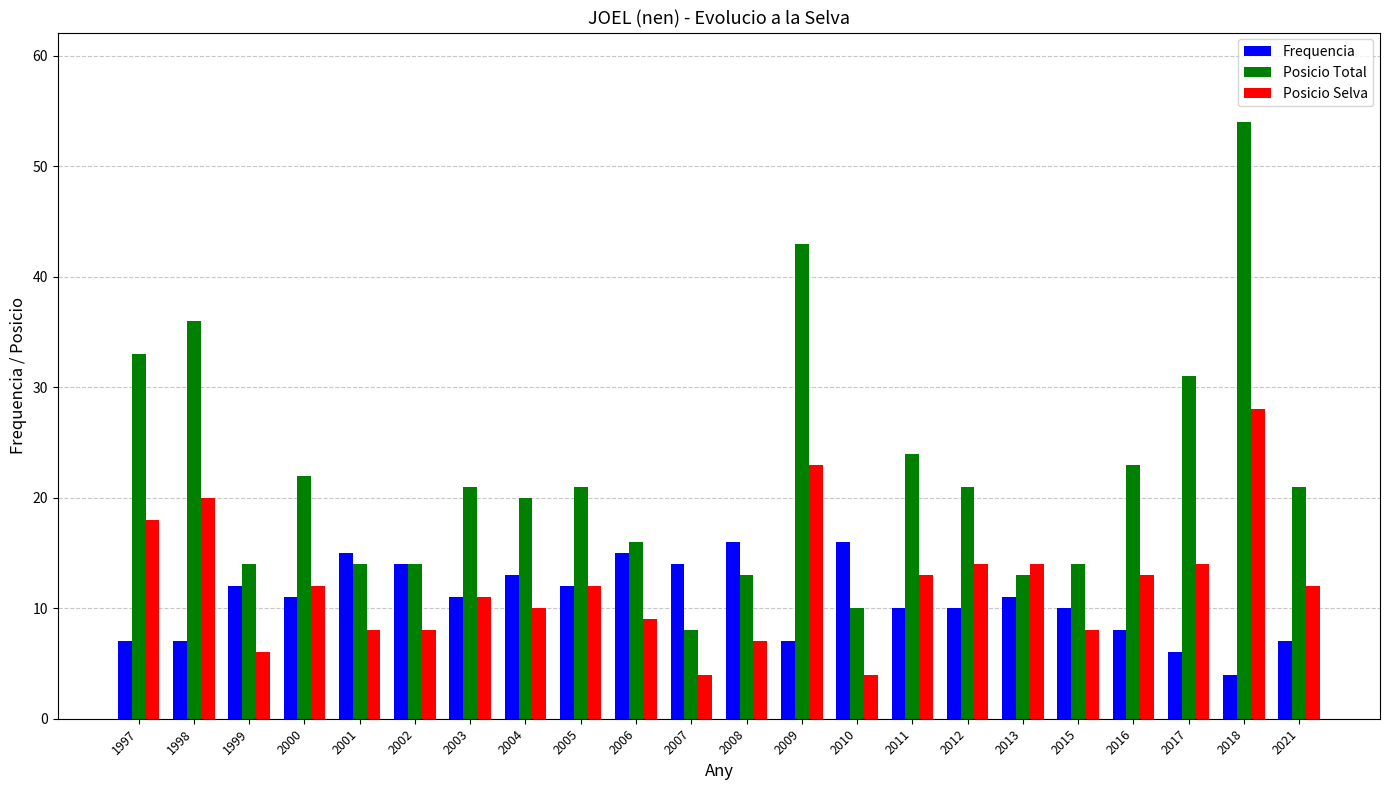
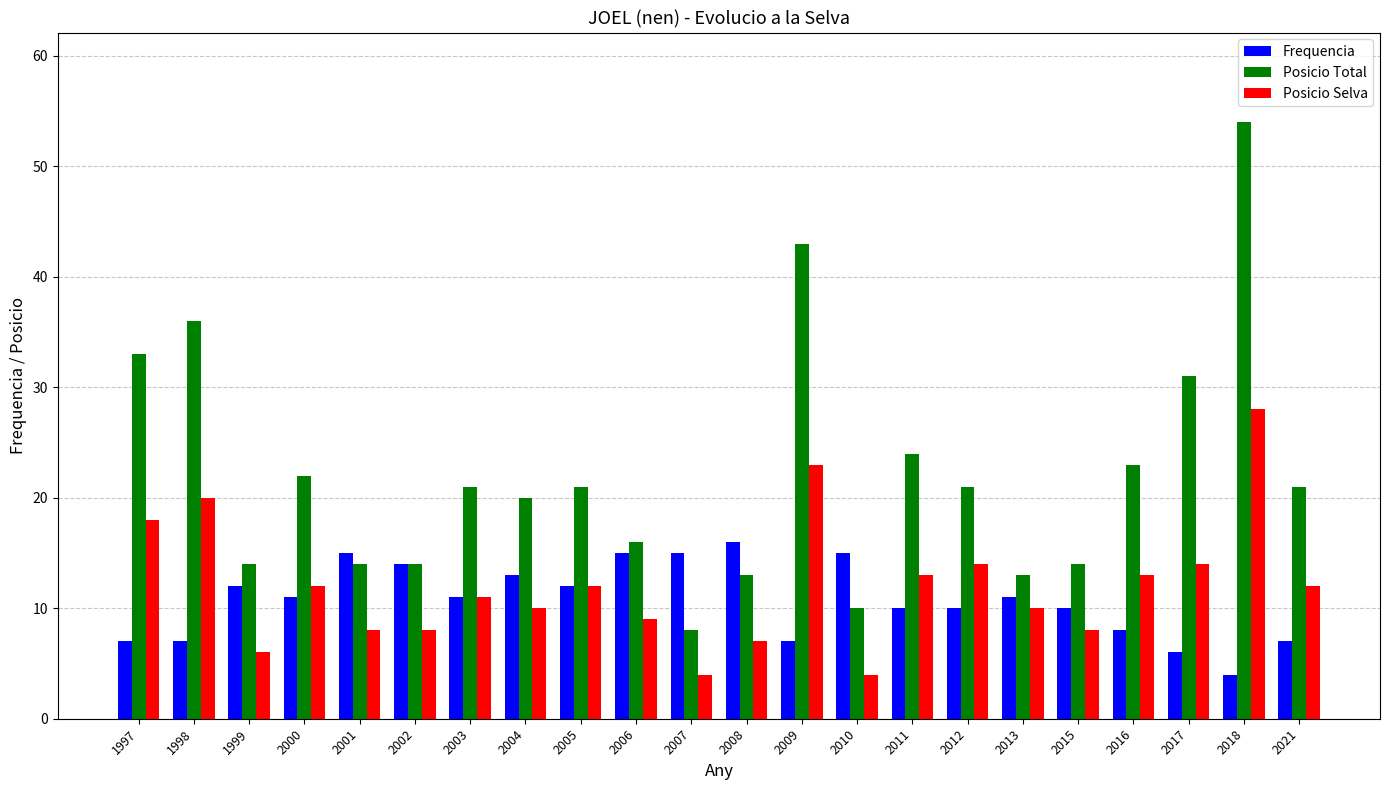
  {
    "Frequencia": {
      "1997": 7,
      "1998": 7,
      "1999": 12,
      "2000": 11,
      "2001": 15,
      "2002": 14,
      "2003": 11,
      "2004": 13,
      "2005": 12,
      "2006": 15,
-     "2007": 14,
+     "2007": 15,
      "2008": 16,
      "2009": 7,
-     "2010": 16,
+     "2010": 15,
      "2011": 10,
      "2012": 10,
      "2013": 11,
      "2015": 10,
      "2016": 8,
      "2017": 6,
      "2018": 4,
      "2021": 7
    },
    "Posicio Total": {
      "1997": 33,
      "1998": 36,
      "1999": 14,
      "2000": 22,
      "2001": 14,
      "2002": 14,
      "2003": 21,
      "2004": 20,
      "2005": 21,
      "2006": 16,
      "2007": 8,
      "2008": 13,
      "2009": 43,
      "2010": 10,
      "2011": 24,
      "2012": 21,
      "2013": 13,
      "2015": 14,
      "2016": 23,
      "2017": 31,
      "2018": 54,
      "2021": 21
    },
    "Posicio Selva": {
      "1997": 18,
      "1998": 20,
      "1999": 6,
      "2000": 12,
      "2001": 8,
      "2002": 8,
      "2003": 11,
      "2004": 10,
      "2005": 12,
      "2006": 9,
      "2007": 4,
      "2008": 7,
      "2009": 23,
      "2010": 4,
      "2011": 13,
      "2012": 14,
-     "2013": 14,
+     "2013": 10,
      "2015": 8,
      "2016": 13,
      "2017": 14,
      "2018": 28,
      "2021": 12
    }
  }
